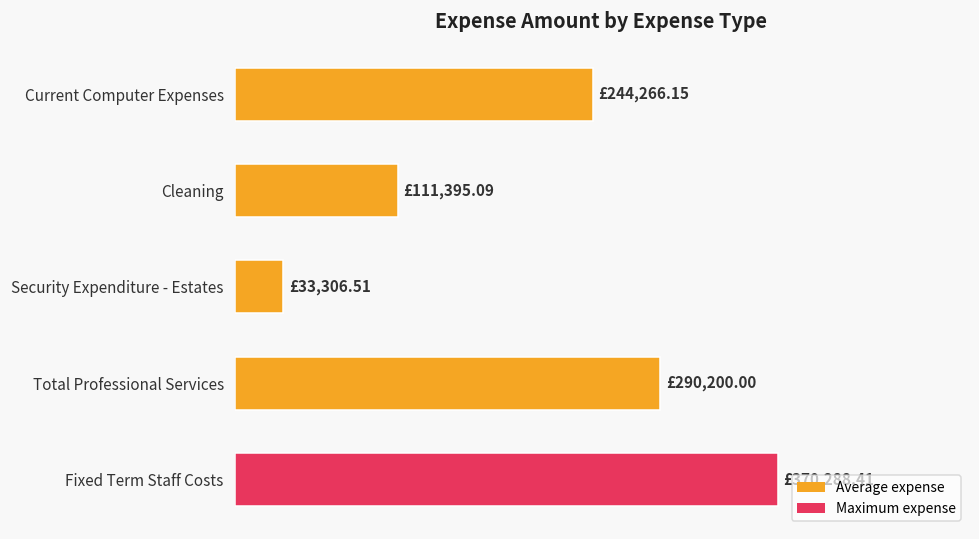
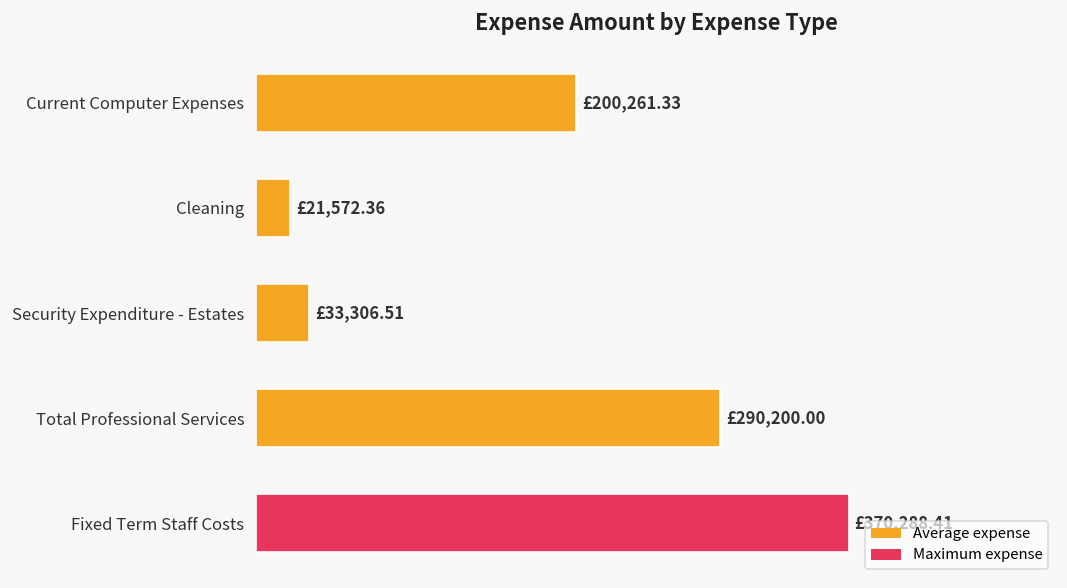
  {
-   "Current Computer Expenses": "£244,266.15",
-   "Cleaning": "£111,395.09",
+   "Current Computer Expenses": "£200,261.33",
+   "Cleaning": "£21,572.36",
    "Security Expenditure - Estates": "£33,306.51",
    "Total Professional Services": "£290,200.00"
  }
